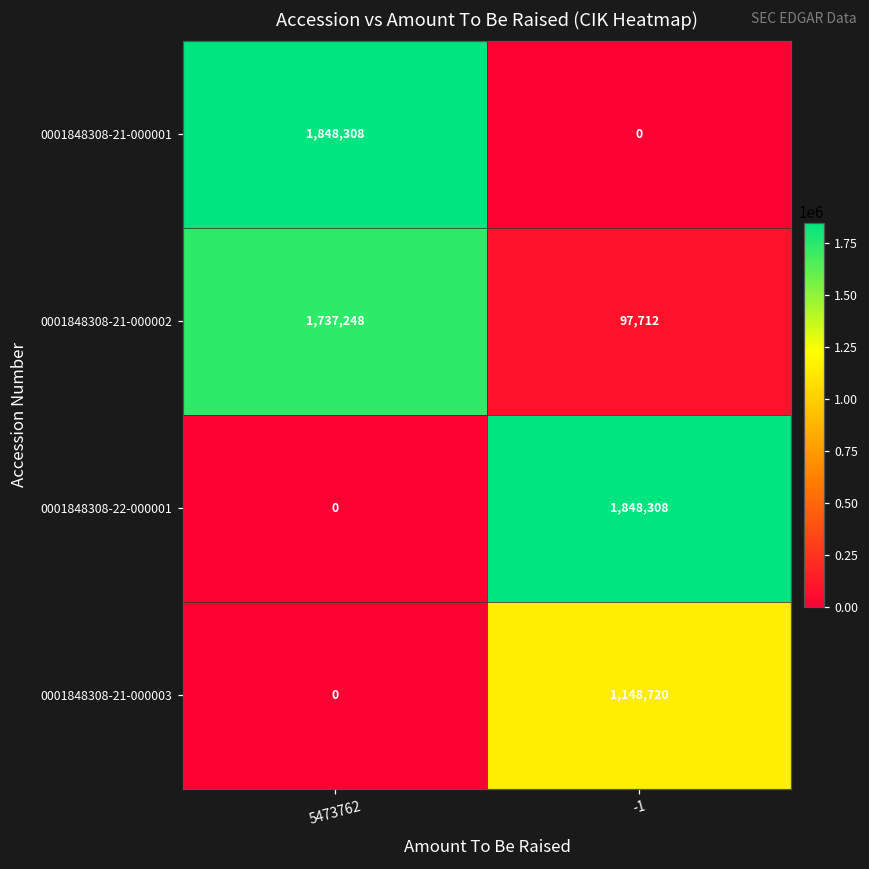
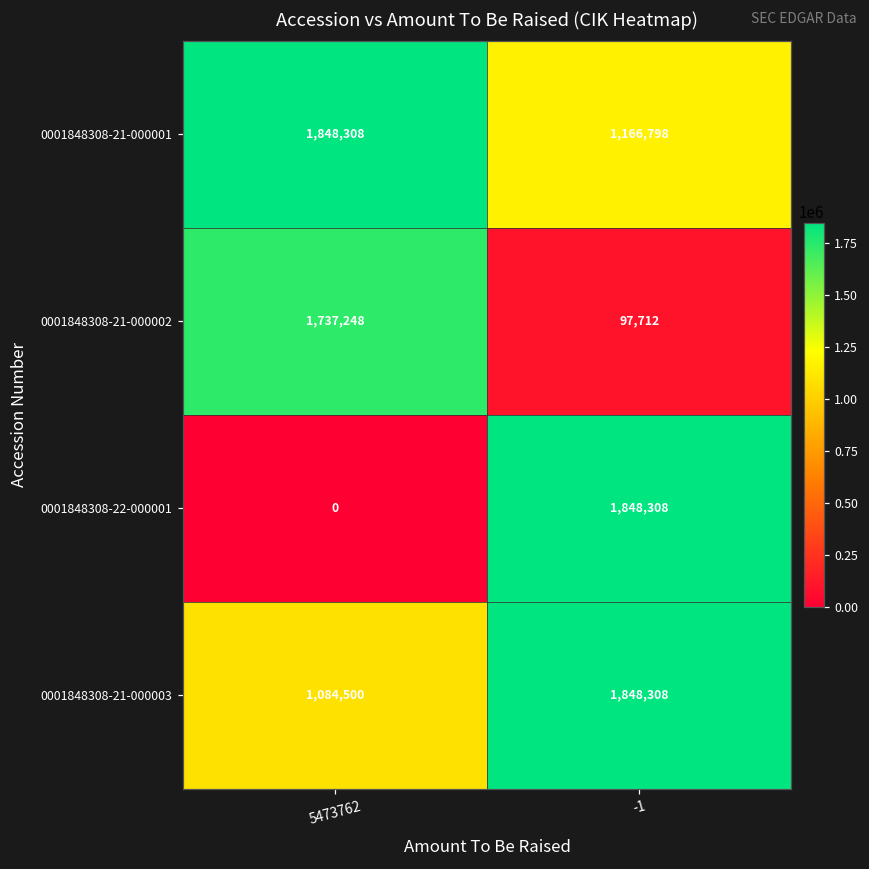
  {
    "0001848308-21-000001": {
      "5473762": "1,848,308",
-     "-1": "0"
+     "-1": "1,166,798"
    },
    "0001848308-21-000002": {
      "5473762": "1,737,248",
      "-1": "97,712"
    },
    "0001848308-22-000001": {
      "5473762": "0",
      "-1": "1,848,308"
    },
    "0001848308-21-000003": {
-     "5473762": "0",
-     "-1": "1,148,720"
+     "5473762": "1,084,500",
+     "-1": "1,848,308"
    }
  }
